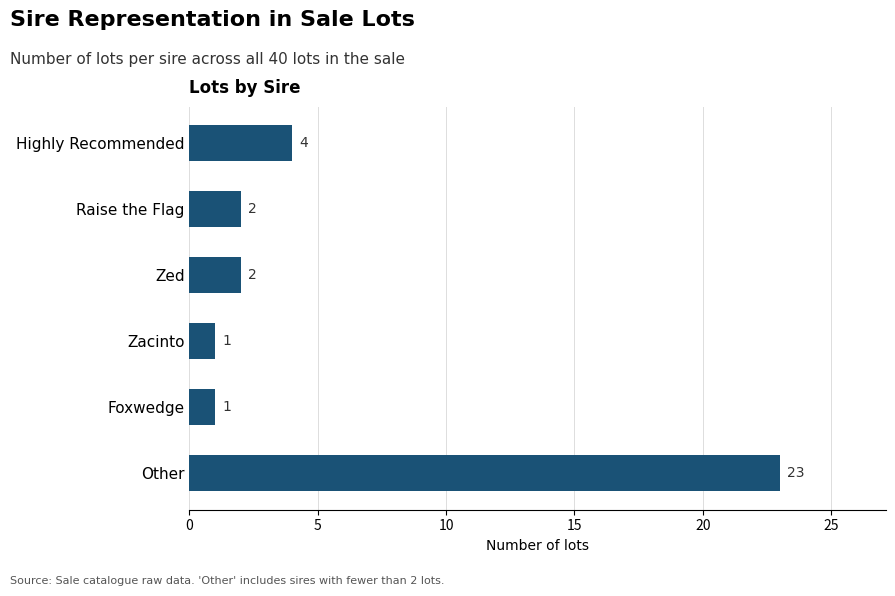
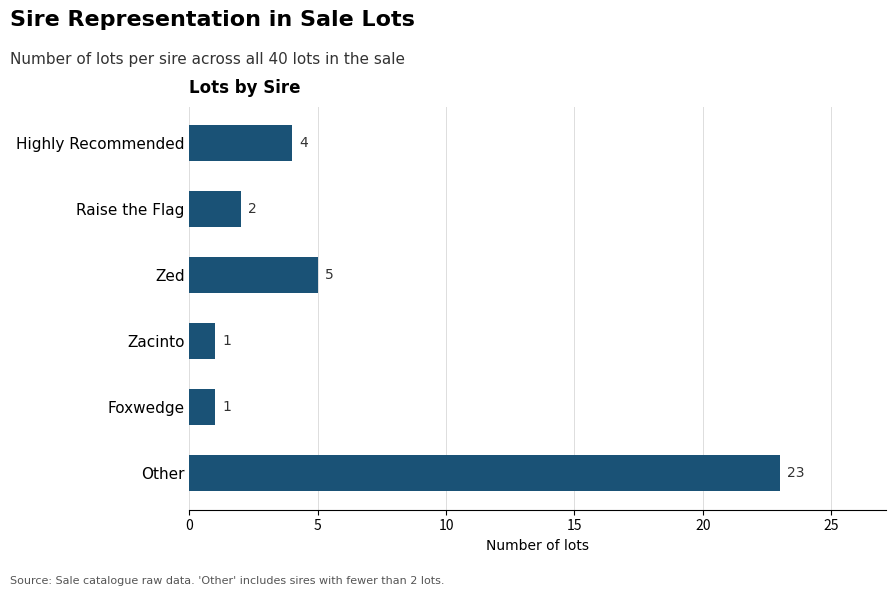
  {
    "Highly Recommended": 4,
    "Raise the Flag": 2,
-   "Zed": 2,
+   "Zed": 5,
    "Zacinto": 1,
    "Foxwedge": 1,
    "Other": 23
  }
